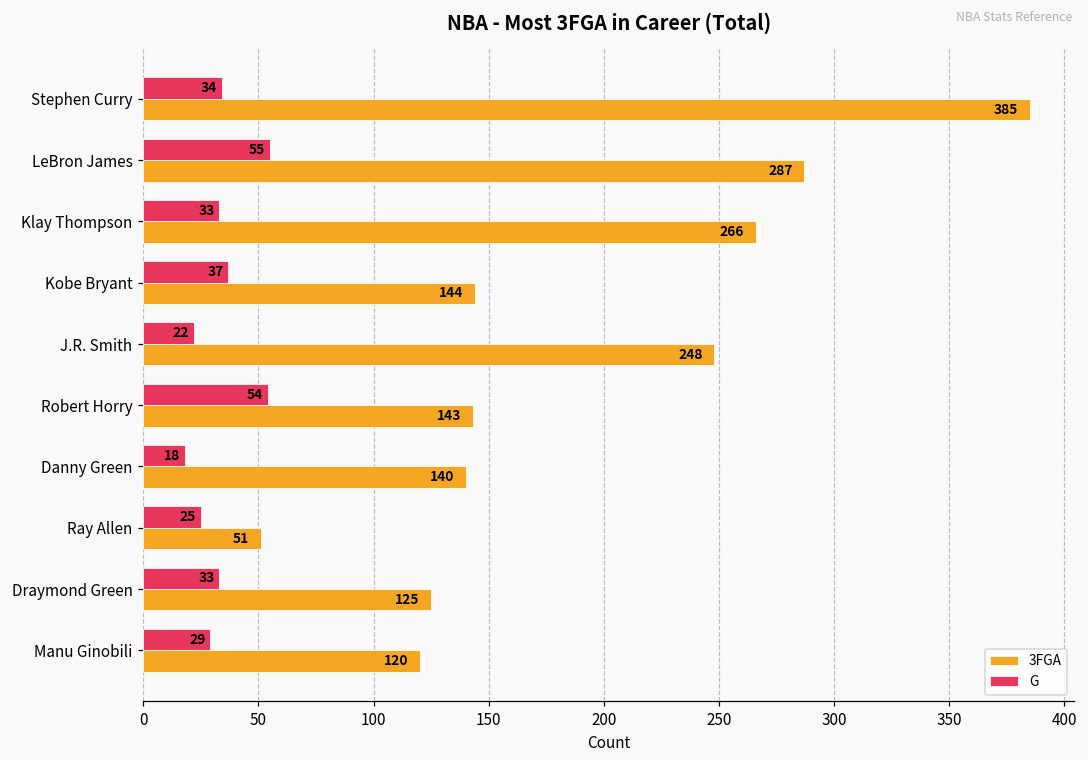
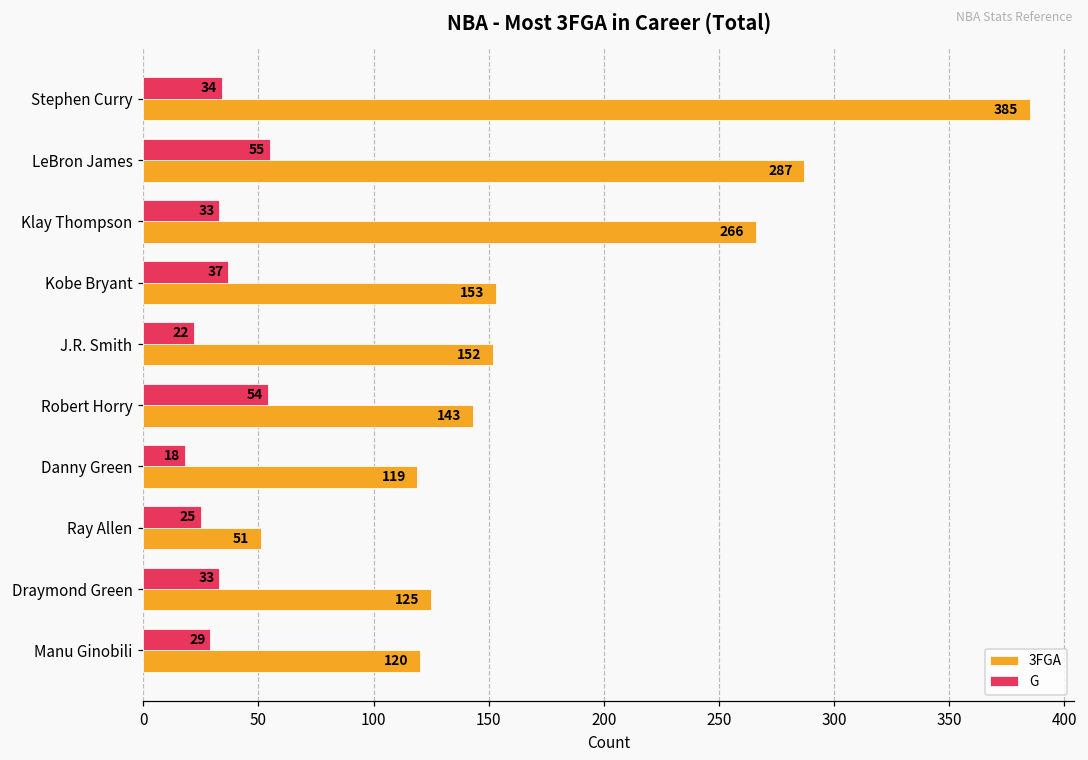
  {
    "3FGA": {
      "Stephen Curry": 385,
      "LeBron James": 287,
      "Klay Thompson": 266,
-     "Kobe Bryant": 144,
-     "J.R. Smith": 248,
+     "Kobe Bryant": 153,
+     "J.R. Smith": 152,
      "Robert Horry": 143,
-     "Danny Green": 140,
+     "Danny Green": 119,
      "Ray Allen": 51,
      "Draymond Green": 125,
      "Manu Ginobili": 120
    },
    "G": {
      "Stephen Curry": 34,
      "LeBron James": 55,
      "Klay Thompson": 33,
      "Kobe Bryant": 37,
      "J.R. Smith": 22,
      "Robert Horry": 54,
      "Danny Green": 18,
      "Ray Allen": 25,
      "Draymond Green": 33,
      "Manu Ginobili": 29
    }
  }
